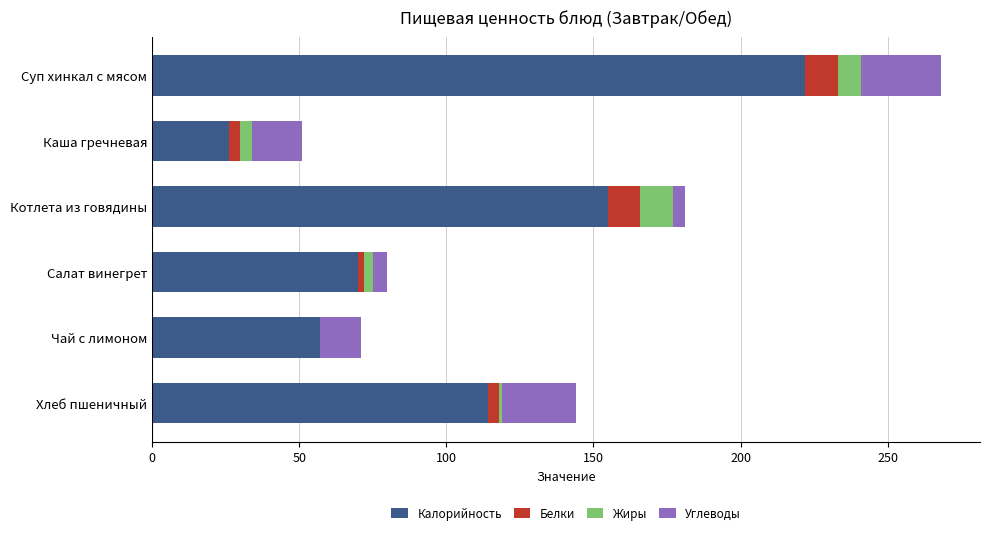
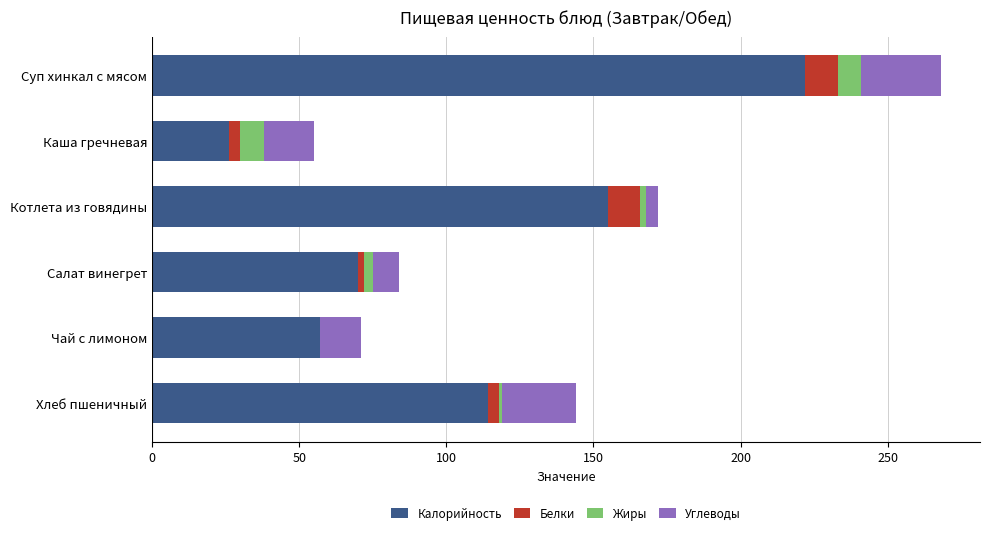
  {
    "Калорийность": {
      "Суп хинкал с мясом": 222,
      "Каша гречневая": 26,
      "Котлета из говядины": 155,
      "Салат винегрет": 70,
      "Чай с лимоном": 57,
      "Хлеб пшеничный": 114
    },
    "Белки": {
      "Суп хинкал с мясом": 11,
      "Каша гречневая": 4,
      "Котлета из говядины": 11,
      "Салат винегрет": 2,
      "Чай с лимоном": 0,
      "Хлеб пшеничный": 4
    },
    "Жиры": {
      "Суп хинкал с мясом": 8,
-     "Каша гречневая": 4,
-     "Котлета из говядины": 11,
+     "Каша гречневая": 8,
+     "Котлета из говядины": 2,
      "Салат винегрет": 3,
      "Чай с лимоном": 0,
      "Хлеб пшеничный": 1
    },
    "Углеводы": {
      "Суп хинкал с мясом": 27,
      "Каша гречневая": 17,
      "Котлета из говядины": 4,
-     "Салат винегрет": 5,
+     "Салат винегрет": 9,
      "Чай с лимоном": 14,
      "Хлеб пшеничный": 25
    }
  }
